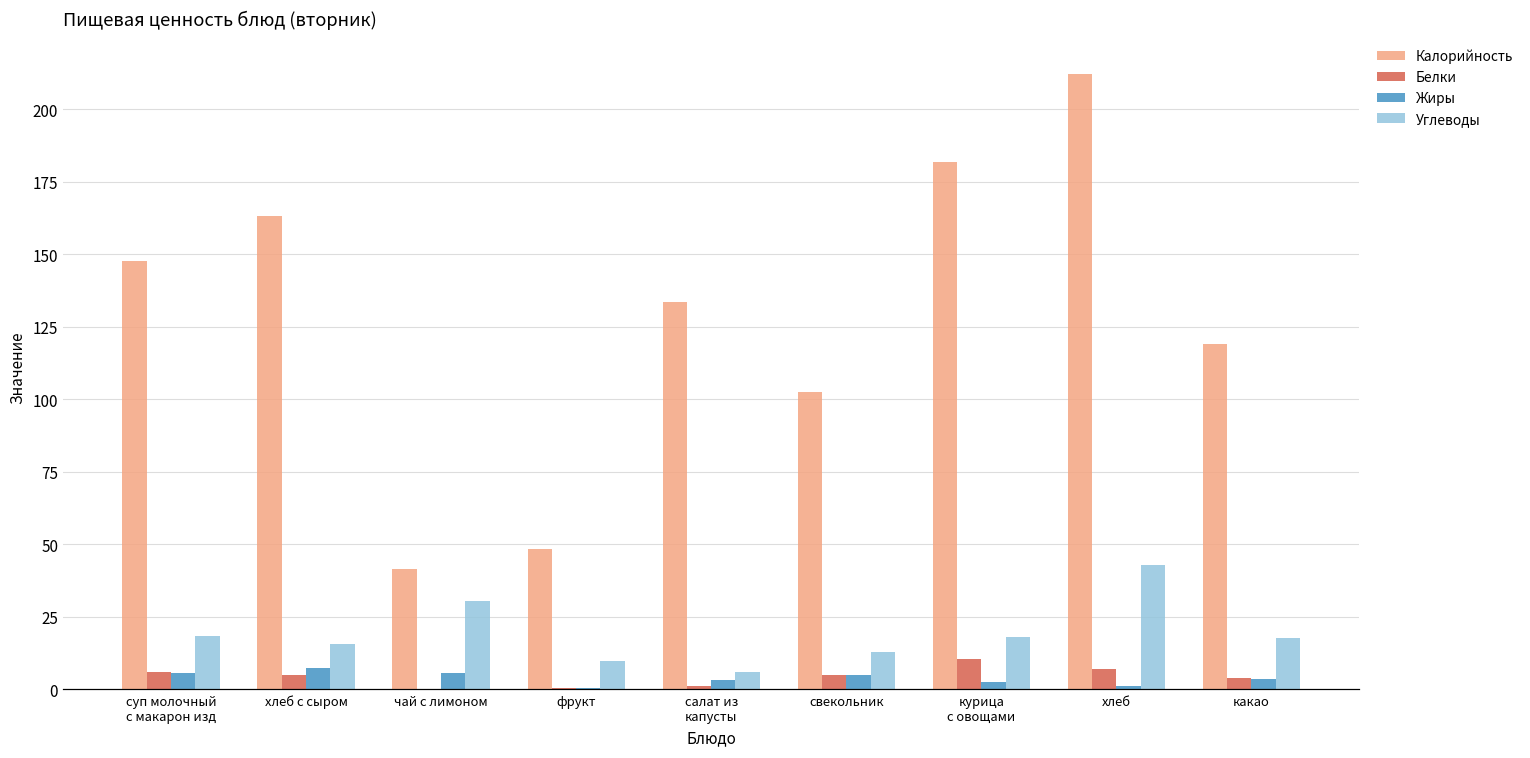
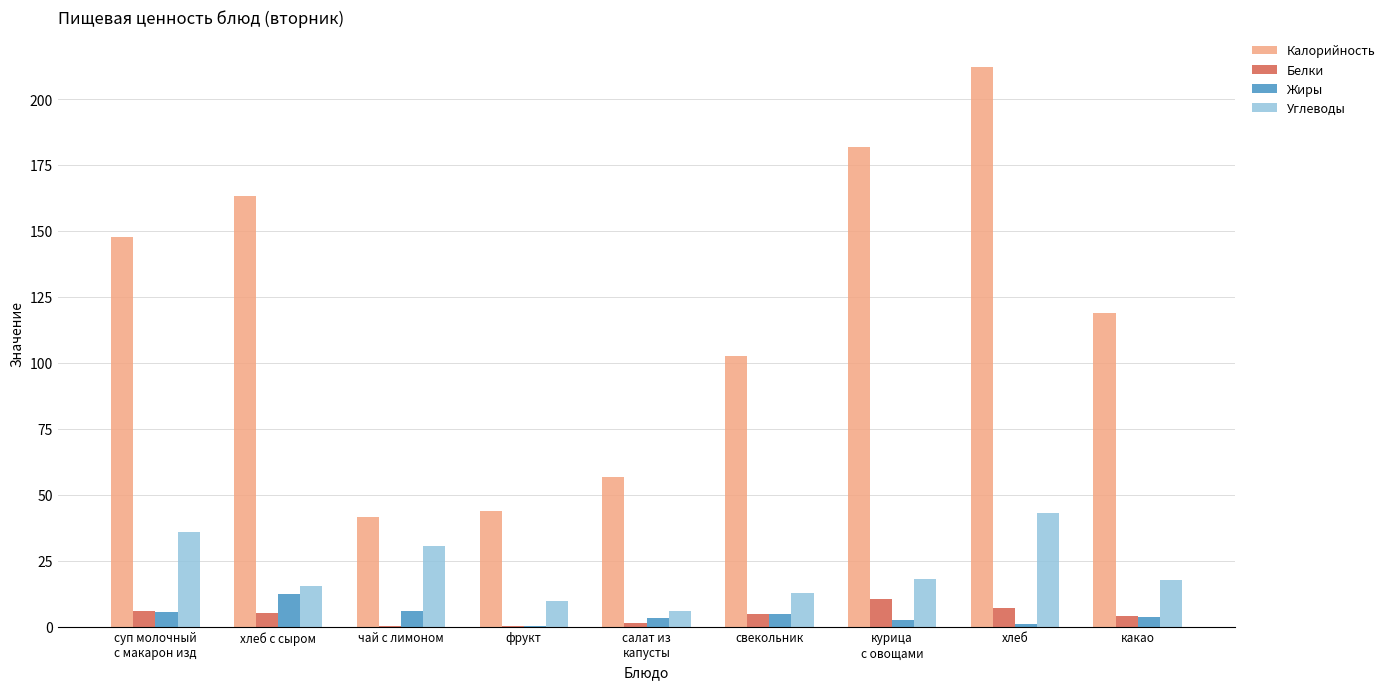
  {
    "Калорийность": {
      "суп молочный с макарон изд": 148,
      "хлеб с сыром": 163,
      "чай с лимоном": 42,
-     "фрукт": 49,
-     "салат из капусты": 133,
+     "фрукт": 44,
+     "салат из капусты": 57,
      "свекольник": 103,
      "курица с овощами": 182,
      "хлеб": 212,
      "какао": 119
    },
    "Белки": {
      "суп молочный с макарон изд": 6,
      "хлеб с сыром": 5,
      "салат из капусты": 1,
      "свекольник": 5,
      "курица с овощами": 10,
      "хлеб": 7,
      "какао": 4
    },
    "Жиры": {
      "суп молочный с макарон изд": 6,
-     "хлеб с сыром": 7,
+     "хлеб с сыром": 12,
      "чай с лимоном": 6,
      "салат из капусты": 3,
      "свекольник": 5,
      "курица с овощами": 2,
      "хлеб": 1,
      "какао": 4
    },
    "Углеводы": {
-     "суп молочный с макарон изд": 18,
+     "суп молочный с макарон изд": 36,
      "хлеб с сыром": 16,
      "чай с лимоном": 31,
      "фрукт": 10,
      "салат из капусты": 6,
      "свекольник": 13,
      "курица с овощами": 18,
      "хлеб": 43,
      "какао": 18
    }
  }
